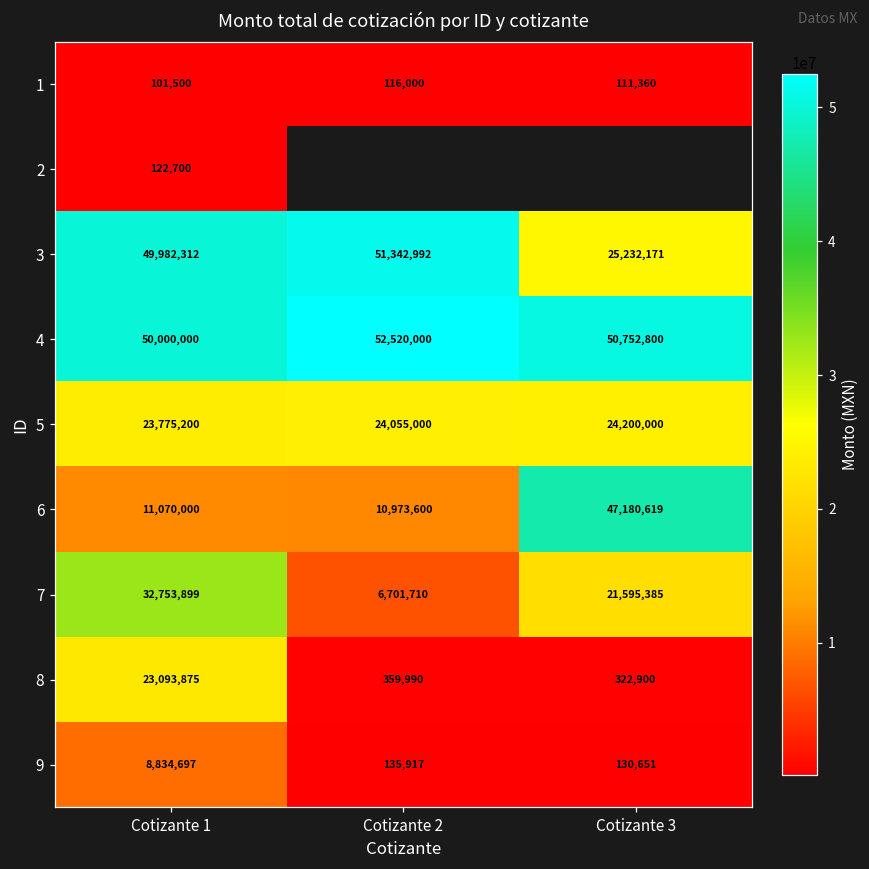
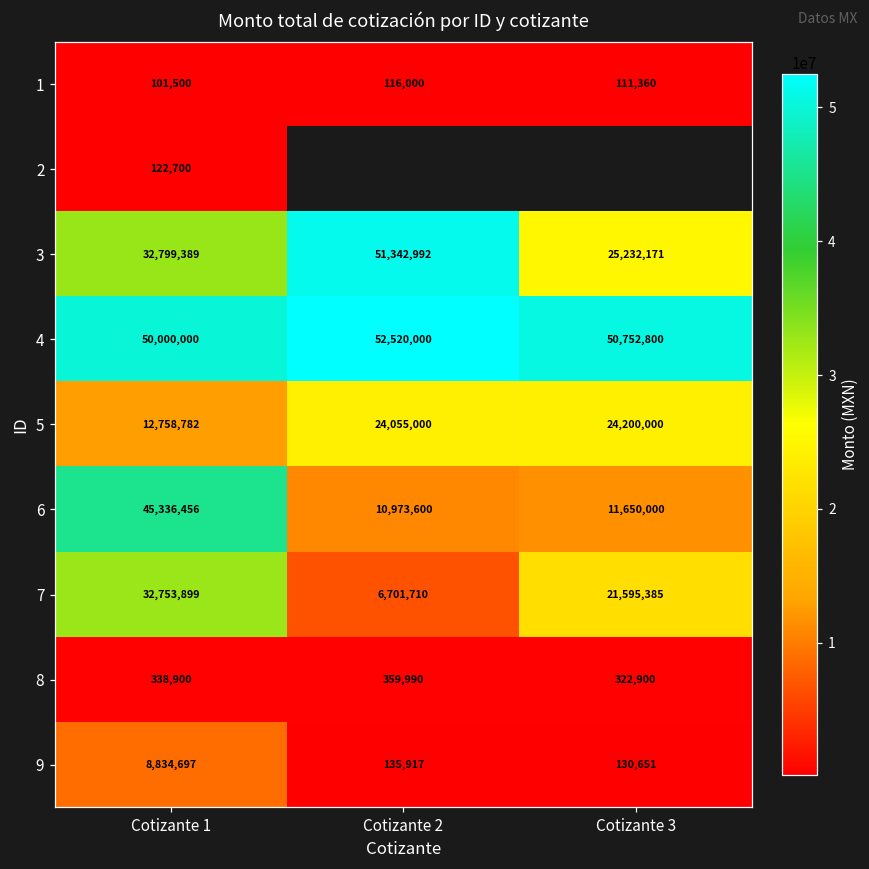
  {
    "1": {
      "Cotizante 1": "101,500",
      "Cotizante 2": "116,000",
      "Cotizante 3": "111,360"
    },
    "2": {
      "Cotizante 1": "122,700"
    },
    "3": {
-     "Cotizante 1": "49,982,312",
+     "Cotizante 1": "32,799,389",
      "Cotizante 2": "51,342,992",
      "Cotizante 3": "25,232,171"
    },
    "4": {
      "Cotizante 1": "50,000,000",
      "Cotizante 2": "52,520,000",
      "Cotizante 3": "50,752,800"
    },
    "5": {
-     "Cotizante 1": "23,775,200",
+     "Cotizante 1": "12,758,782",
      "Cotizante 2": "24,055,000",
      "Cotizante 3": "24,200,000"
    },
    "6": {
-     "Cotizante 1": "11,070,000",
+     "Cotizante 1": "45,336,456",
      "Cotizante 2": "10,973,600",
-     "Cotizante 3": "47,180,619"
+     "Cotizante 3": "11,650,000"
    },
    "7": {
      "Cotizante 1": "32,753,899",
      "Cotizante 2": "6,701,710",
      "Cotizante 3": "21,595,385"
    },
    "8": {
-     "Cotizante 1": "23,093,875",
+     "Cotizante 1": "338,900",
      "Cotizante 2": "359,990",
      "Cotizante 3": "322,900"
    },
    "9": {
      "Cotizante 1": "8,834,697",
      "Cotizante 2": "135,917",
      "Cotizante 3": "130,651"
    }
  }
